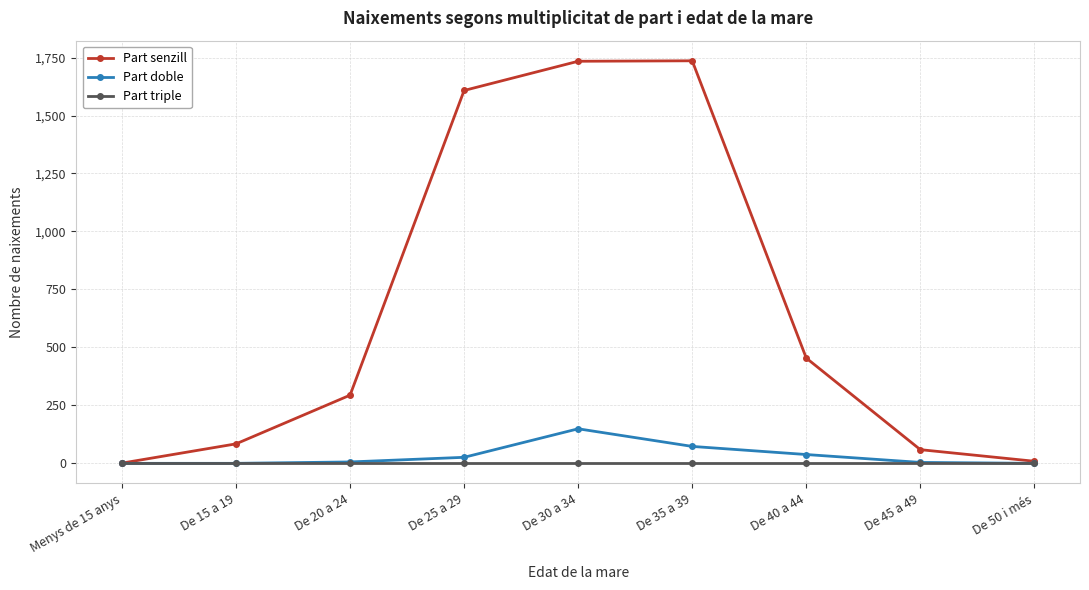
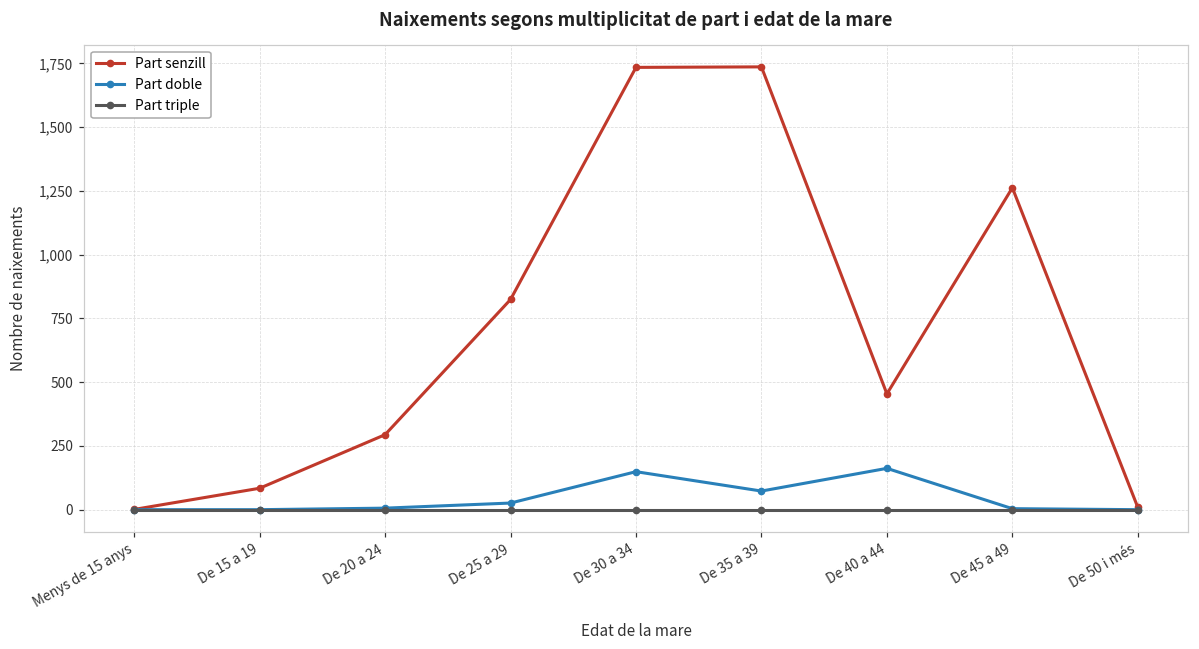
  {
    "Part senzill": {
      "De 15 a 19": "80",
      "De 20 a 24": "290",
-     "De 25 a 29": "1,610",
+     "De 25 a 29": "820",
      "De 30 a 34": "1,730",
      "De 35 a 39": "1,740",
      "De 40 a 44": "450",
-     "De 45 a 49": "60"
+     "De 45 a 49": "1,260"
    },
    "Part doble": {
      "De 25 a 29": "30",
      "De 30 a 34": "150",
      "De 35 a 39": "70",
-     "De 40 a 44": "40"
+     "De 40 a 44": "160"
    },
    "Part triple": {
      "De 25 a 29": "0",
      "De 30 a 34": "0",
      "De 35 a 39": "0",
      "De 40 a 44": "0"
    }
  }
